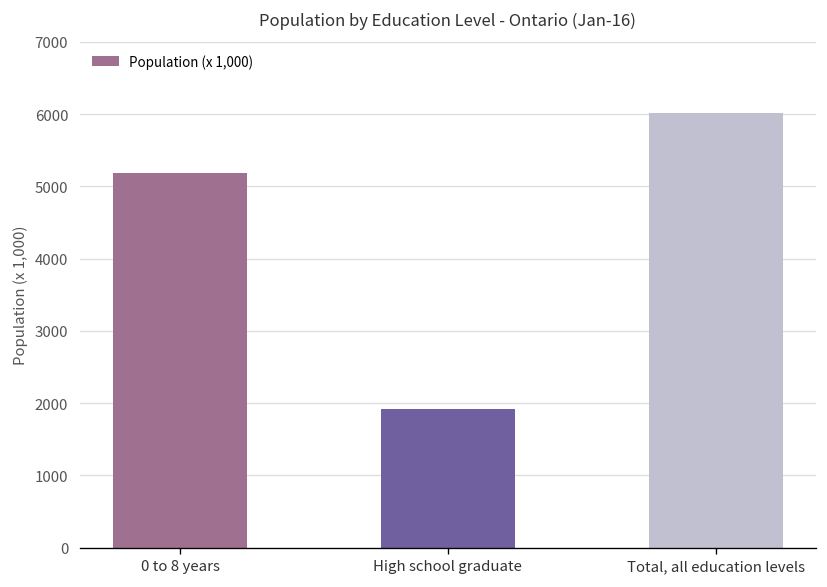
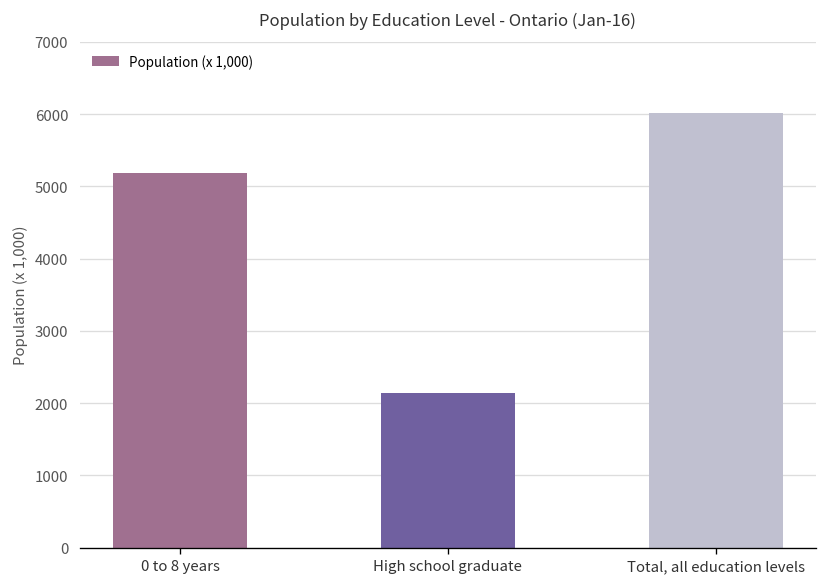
  {
    "0 to 8 years": 5200,
-   "High school graduate": 1900,
+   "High school graduate": 2100,
    "Total, all education levels": 6000
  }
